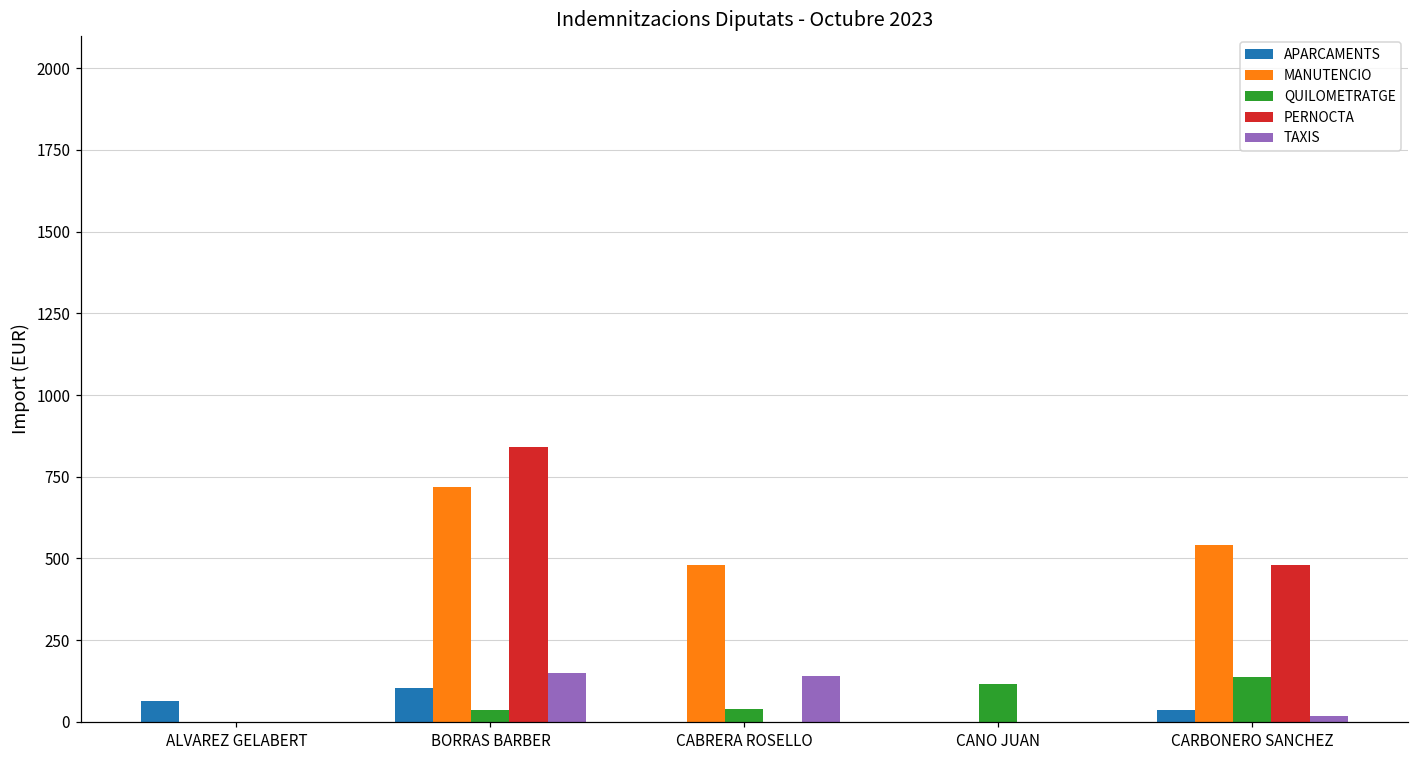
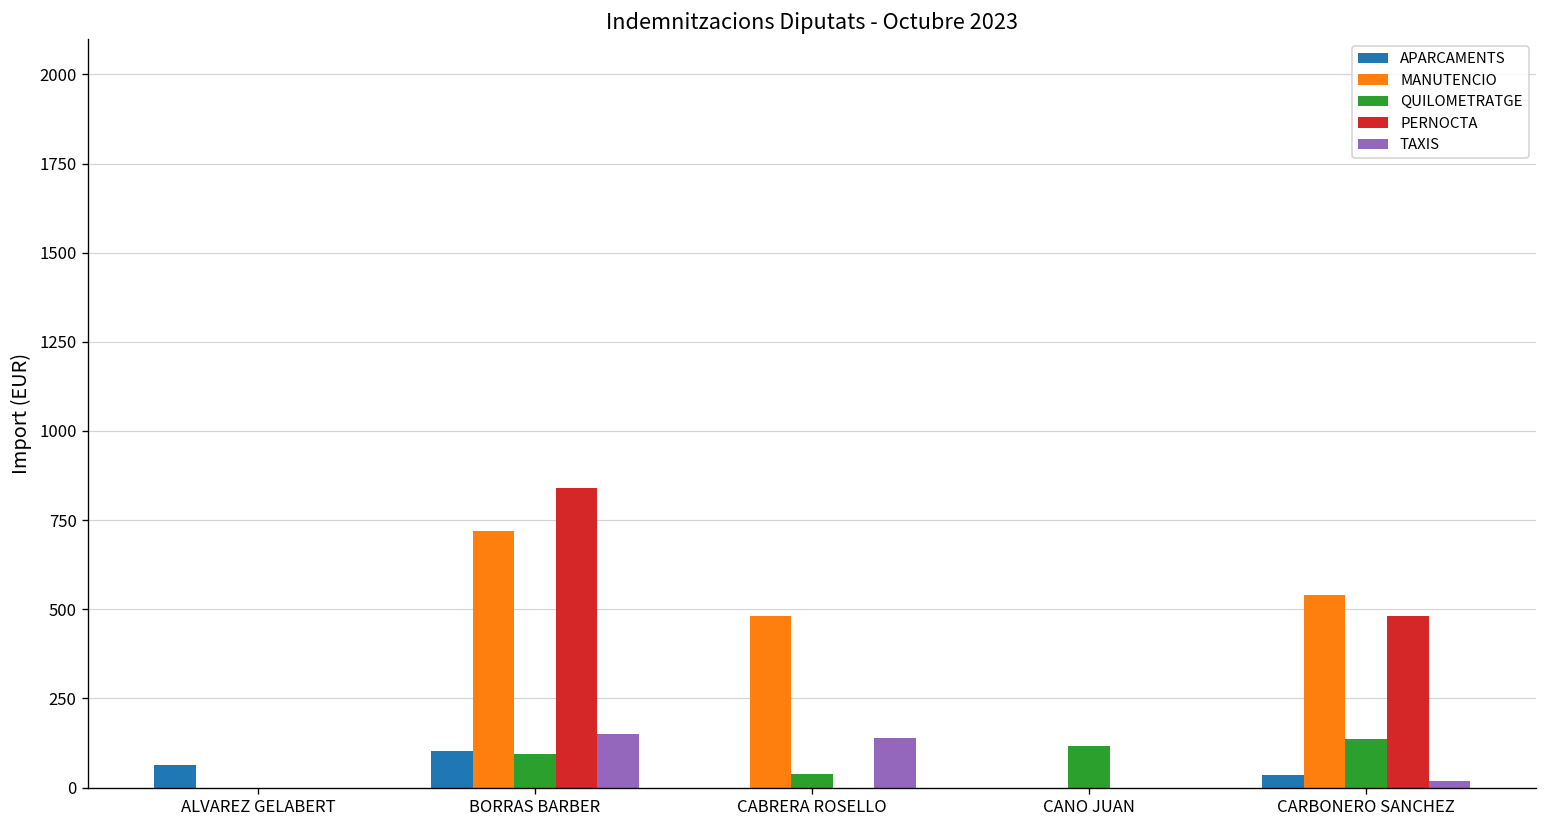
  {
    "APARCAMENTS": {
      "ALVAREZ GELABERT": 60,
      "BORRAS BARBER": 100,
      "CABRERA ROSELLO": 0,
      "CANO JUAN": 0,
      "CARBONERO SANCHEZ": 40
    },
    "MANUTENCIO": {
      "ALVAREZ GELABERT": 0,
      "BORRAS BARBER": 720,
      "CABRERA ROSELLO": 480,
      "CANO JUAN": 0,
      "CARBONERO SANCHEZ": 540
    },
    "QUILOMETRATGE": {
      "ALVAREZ GELABERT": 0,
-     "BORRAS BARBER": 40,
+     "BORRAS BARBER": 90,
      "CABRERA ROSELLO": 40,
      "CANO JUAN": 120,
      "CARBONERO SANCHEZ": 140
    },
    "PERNOCTA": {
      "ALVAREZ GELABERT": 0,
      "BORRAS BARBER": 840,
      "CABRERA ROSELLO": 0,
      "CANO JUAN": 0,
      "CARBONERO SANCHEZ": 480
    },
    "TAXIS": {
      "ALVAREZ GELABERT": 0,
      "BORRAS BARBER": 150,
      "CABRERA ROSELLO": 140,
      "CANO JUAN": 0,
      "CARBONERO SANCHEZ": 20
    }
  }
